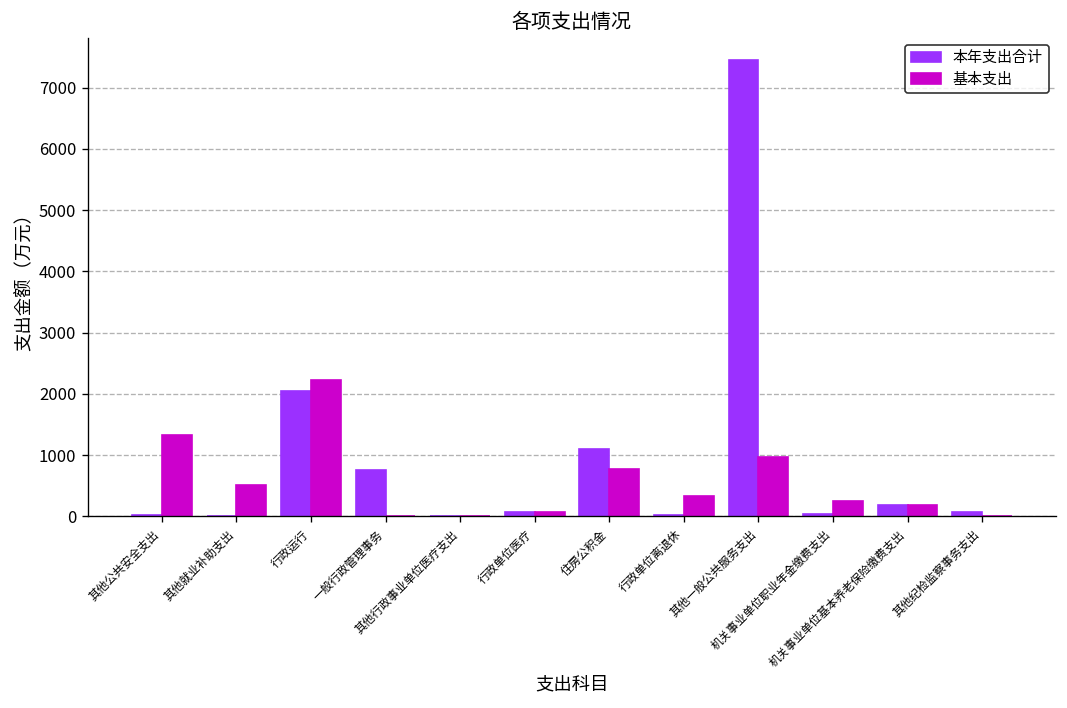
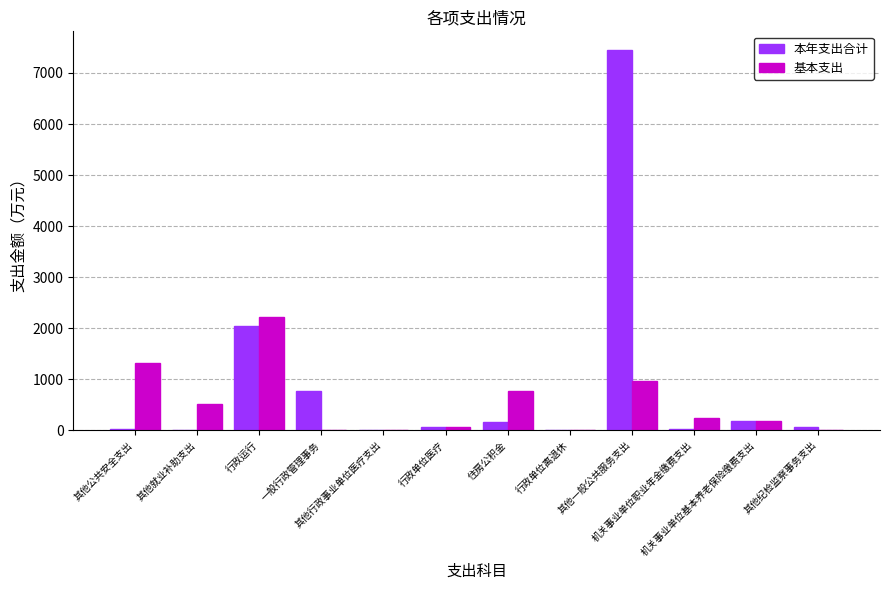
  {
    "本年支出合计": {
      "行政运行": 2000,
      "一般行政管理事务": 800,
      "行政单位医疗": 100,
-     "住房公积金": 1100,
+     "住房公积金": 200,
      "其他一般公共服务支出": 7400,
      "机关事业单位基本养老保险缴费支出": 200,
      "其他纪检监察事务支出": 100
    },
    "基本支出": {
      "其他公共安全支出": 1300,
      "其他就业补助支出": 500,
      "行政运行": 2200,
      "一般行政管理事务": 0,
      "行政单位医疗": 100,
      "住房公积金": 800,
-     "行政单位离退休": 300,
+     "行政单位离退休": 0,
      "其他一般公共服务支出": 1000,
      "机关事业单位职业年金缴费支出": 200,
      "机关事业单位基本养老保险缴费支出": 200,
      "其他纪检监察事务支出": 0
    }
  }
